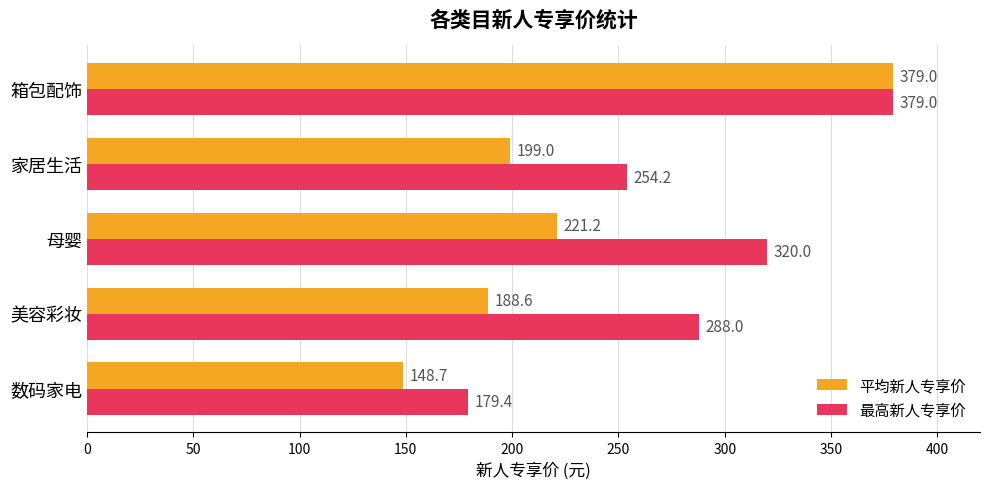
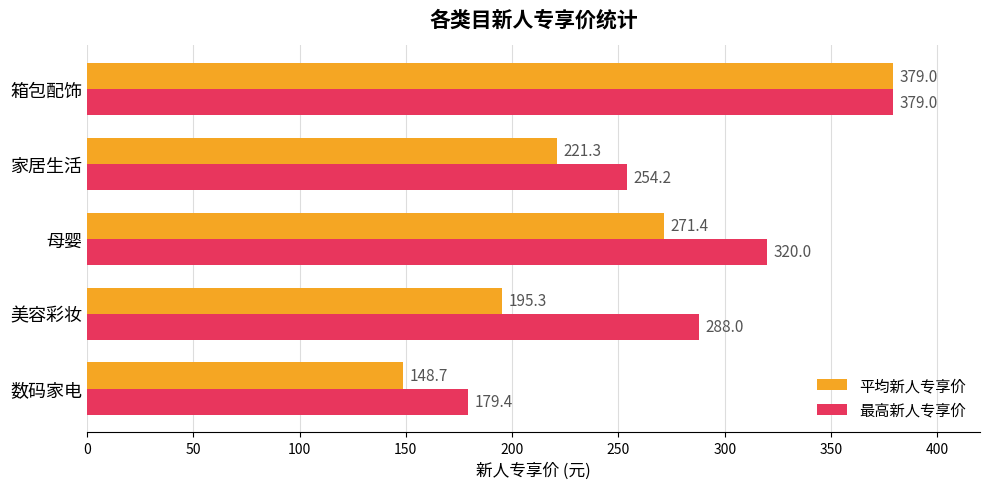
  {
    "平均新人专享价": {
      "箱包配饰": 379.0,
-     "家居生活": 199.0,
-     "母婴": 221.2,
-     "美容彩妆": 188.6,
+     "家居生活": 221.3,
+     "母婴": 271.4,
+     "美容彩妆": 195.3,
      "数码家电": 148.7
    },
    "最高新人专享价": {
      "箱包配饰": 379.0,
      "家居生活": 254.2,
      "母婴": 320.0,
      "美容彩妆": 288.0,
      "数码家电": 179.4
    }
  }
